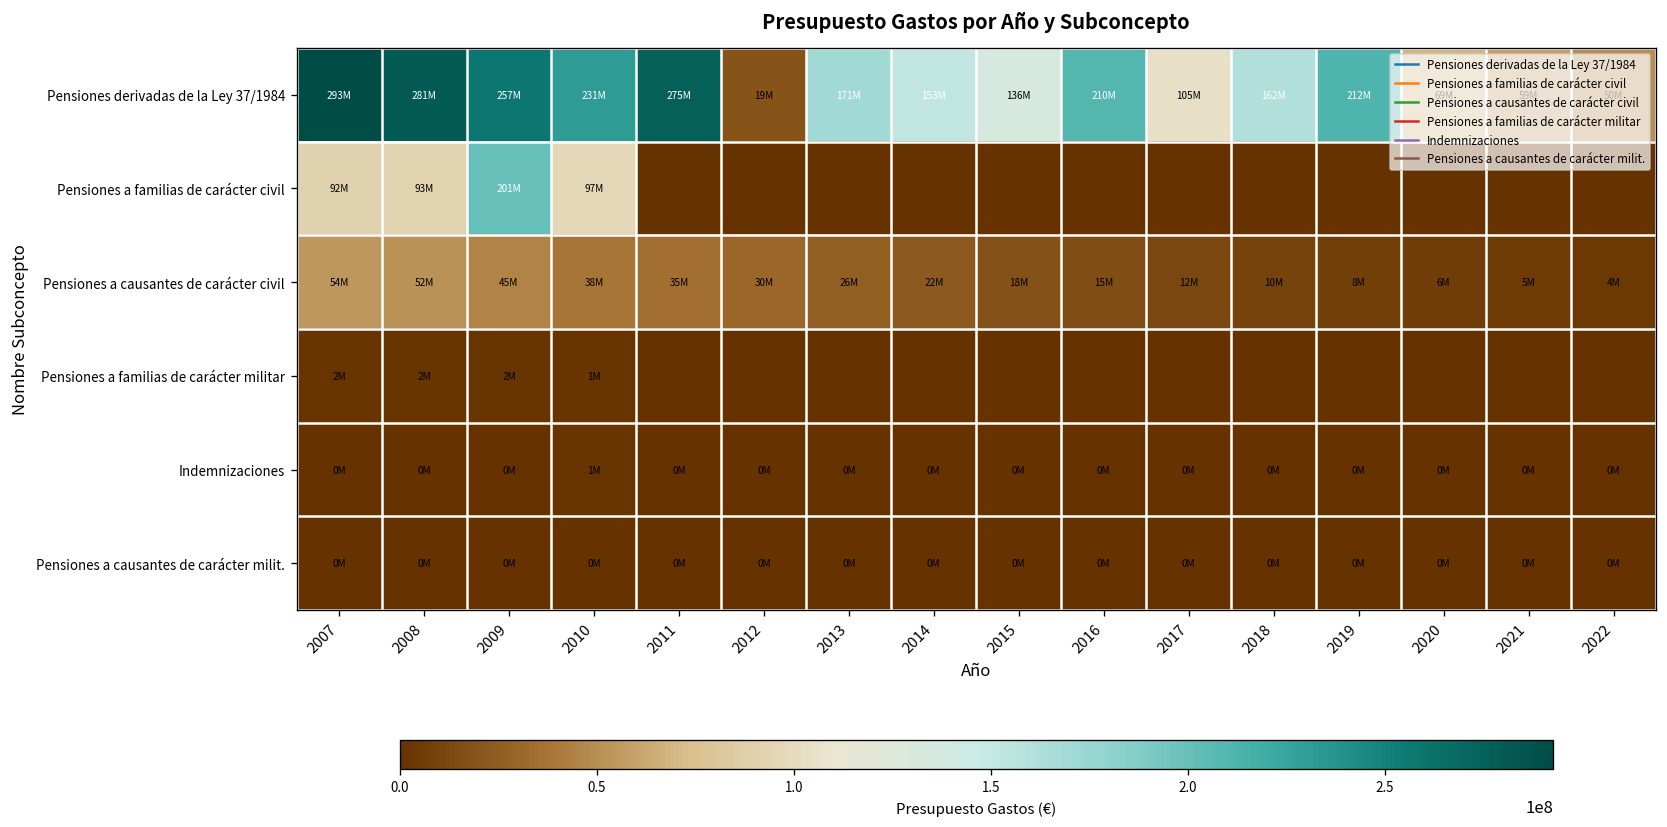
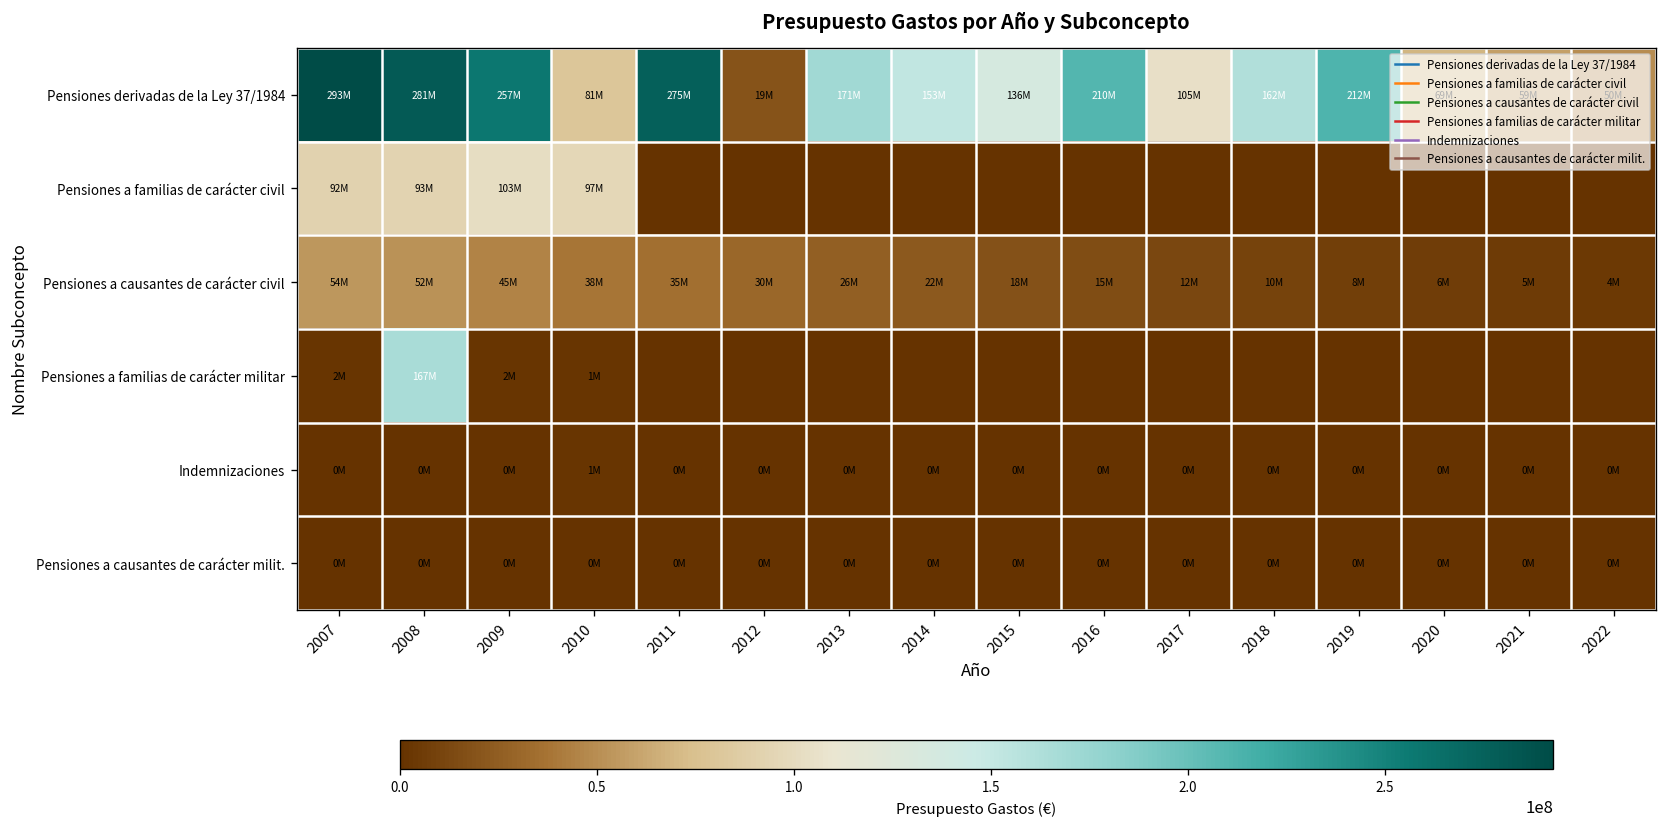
  {
    "Pensiones derivadas de la Ley 37/1984": {
      "2007": "293M",
      "2008": "281M",
      "2009": "257M",
-     "2010": "231M",
+     "2010": "81M",
      "2011": "275M",
      "2012": "19M",
      "2013": "171M",
      "2014": "153M",
      "2015": "136M",
      "2016": "210M",
      "2017": "105M",
      "2018": "162M",
      "2019": "212M"
    },
    "Pensiones a familias de carácter civil": {
      "2007": "92M",
      "2008": "93M",
-     "2009": "201M",
+     "2009": "103M",
      "2010": "97M"
    },
    "Pensiones a causantes de carácter civil": {
      "2007": "54M",
      "2008": "52M",
      "2009": "45M",
      "2010": "38M",
      "2011": "35M",
      "2012": "30M",
      "2013": "26M",
      "2014": "22M",
      "2015": "18M",
      "2016": "15M",
      "2017": "12M",
      "2018": "10M",
      "2019": "8M",
      "2020": "6M",
      "2021": "5M",
      "2022": "4M"
    },
    "Pensiones a familias de carácter militar": {
      "2007": "2M",
-     "2008": "2M",
+     "2008": "167M",
      "2009": "2M",
      "2010": "1M"
    },
    "Indemnizaciones": {
      "2007": "0M",
      "2008": "0M",
      "2009": "0M",
      "2010": "1M",
      "2011": "0M",
      "2012": "0M",
      "2013": "0M",
      "2014": "0M",
      "2015": "0M",
      "2016": "0M",
      "2017": "0M",
      "2018": "0M",
      "2019": "0M",
      "2020": "0M",
      "2021": "0M",
      "2022": "0M"
    },
    "Pensiones a causantes de carácter milit.": {
      "2007": "0M",
      "2008": "0M",
      "2009": "0M",
      "2010": "0M",
      "2011": "0M",
      "2012": "0M",
      "2013": "0M",
      "2014": "0M",
      "2015": "0M",
      "2016": "0M",
      "2017": "0M",
      "2018": "0M",
      "2019": "0M",
      "2020": "0M",
      "2021": "0M",
      "2022": "0M"
    }
  }
